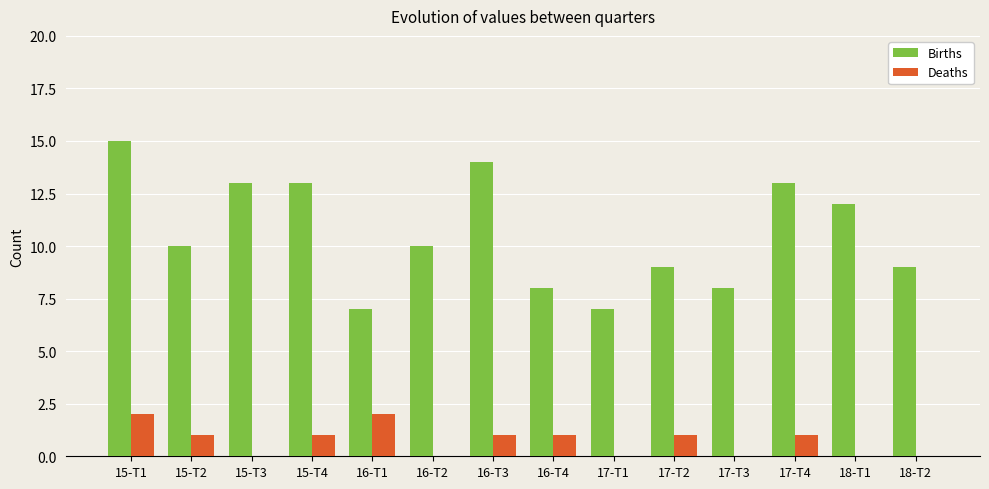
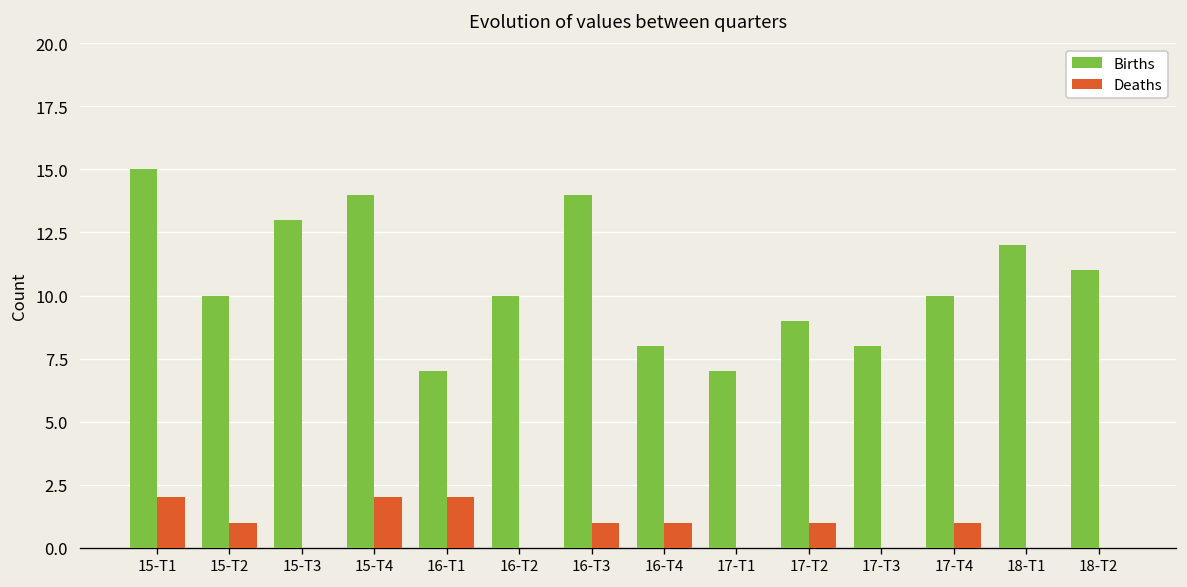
  {
    "Births": {
      "15-T1": 15,
      "15-T2": 10,
      "15-T3": 13,
-     "15-T4": 13,
+     "15-T4": 14,
      "16-T1": 7,
      "16-T2": 10,
      "16-T3": 14,
      "16-T4": 8,
      "17-T1": 7,
      "17-T2": 9,
      "17-T3": 8,
-     "17-T4": 13,
+     "17-T4": 10,
      "18-T1": 12,
-     "18-T2": 9
+     "18-T2": 11
    },
    "Deaths": {
      "15-T1": 2,
      "15-T2": 1,
      "15-T3": 0,
-     "15-T4": 1,
+     "15-T4": 2,
      "16-T1": 2,
      "16-T2": 0,
      "16-T3": 1,
      "16-T4": 1,
      "17-T1": 0,
      "17-T2": 1,
      "17-T3": 0,
      "17-T4": 1,
      "18-T1": 0,
      "18-T2": 0
    }
  }
